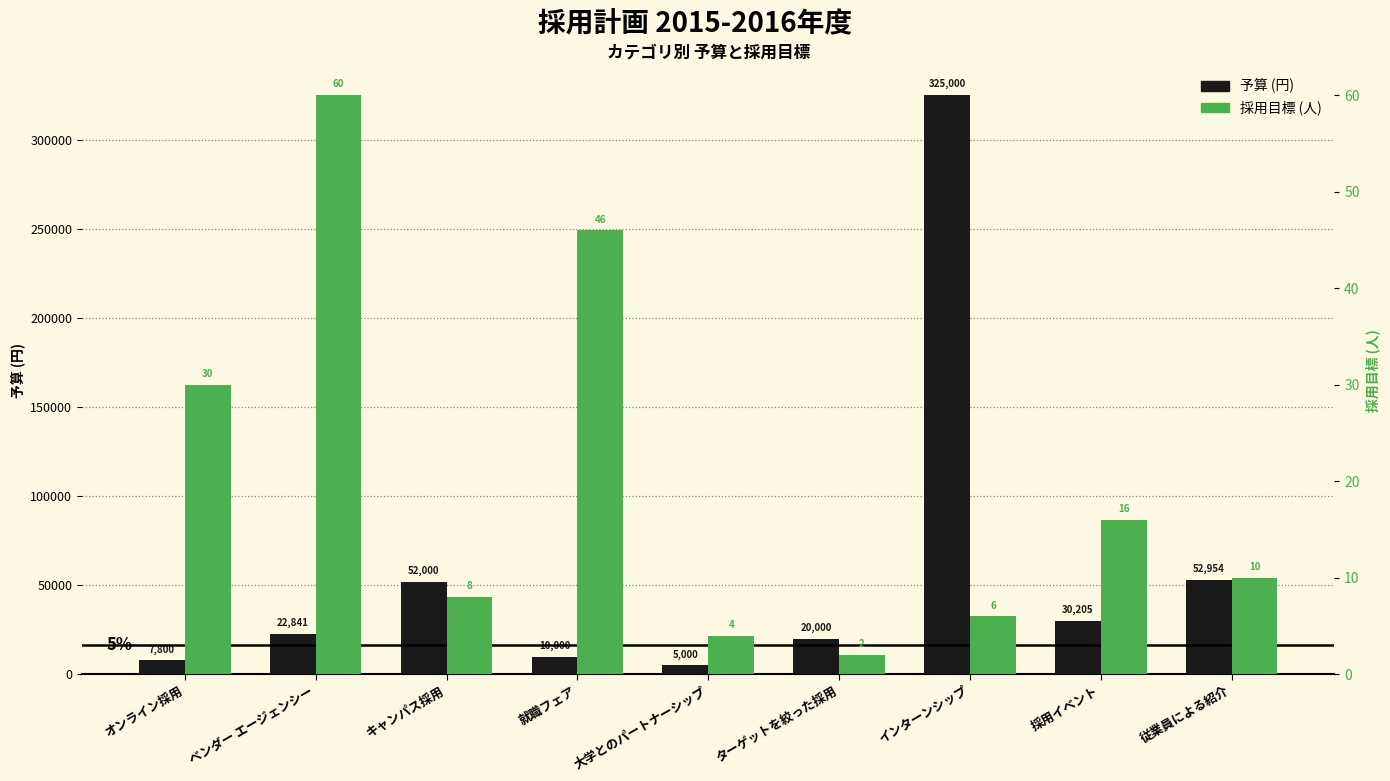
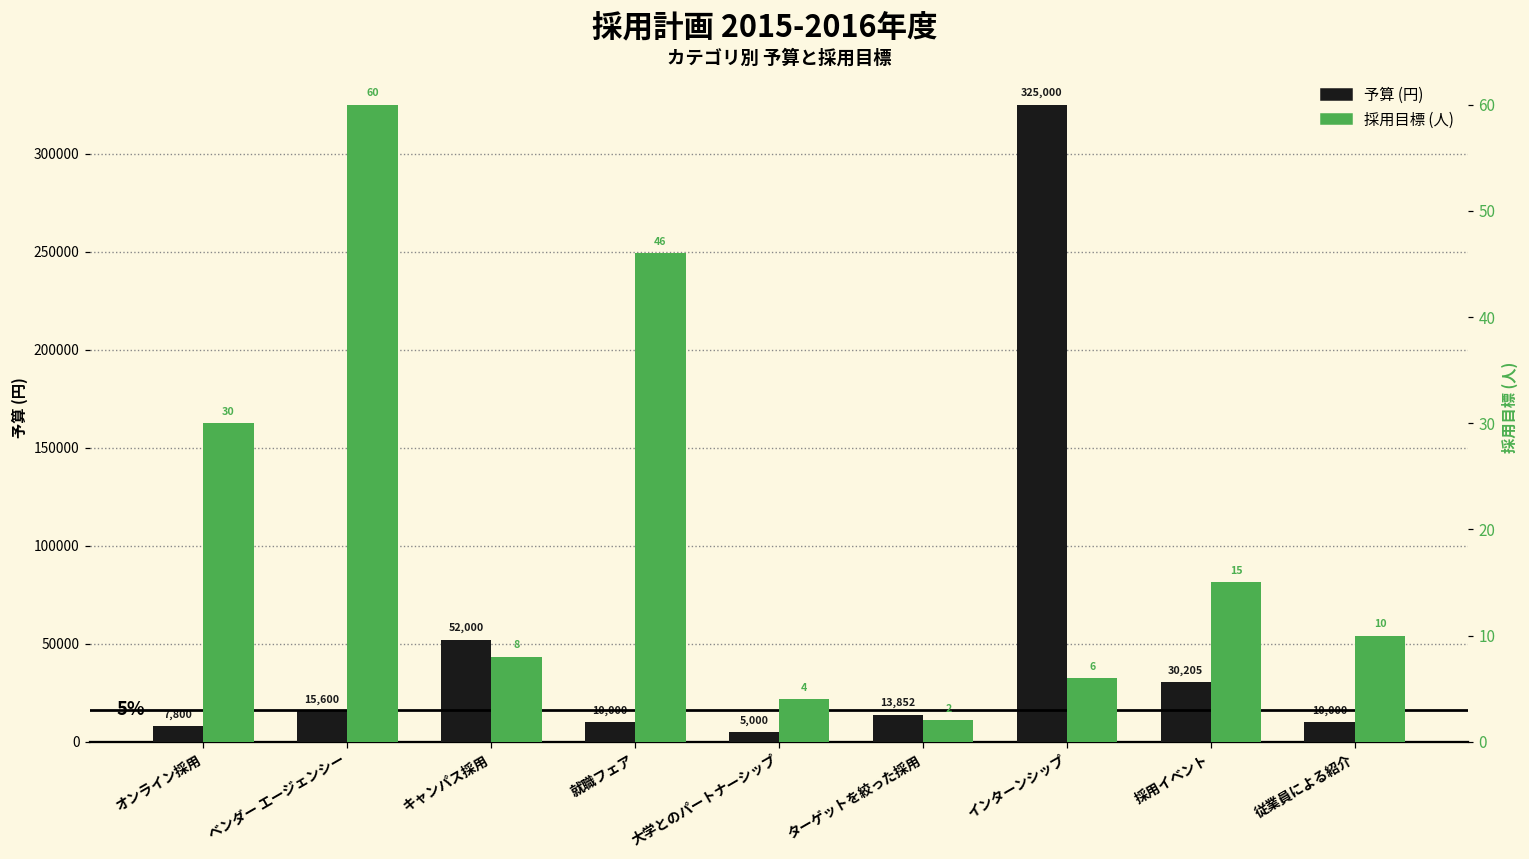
  {
    "予算 (円)": {
      "オンライン採用": "7,800",
-     "ベンダー エージェンシー": "22,841",
+     "ベンダー エージェンシー": "15,600",
      "キャンパス採用": "52,000",
      "就職フェア": "10,000",
      "大学とのパートナーシップ": "5,000",
-     "ターゲットを絞った採用": "20,000",
+     "ターゲットを絞った採用": "13,852",
      "インターンシップ": "325,000",
      "採用イベント": "30,205",
-     "従業員による紹介": "52,954"
+     "従業員による紹介": "10,000"
    },
    "採用目標 (人)": {
      "オンライン採用": "30",
      "ベンダー エージェンシー": "60",
      "キャンパス採用": "8",
      "就職フェア": "46",
      "大学とのパートナーシップ": "4",
      "ターゲットを絞った採用": "2",
      "インターンシップ": "6",
-     "採用イベント": "16",
+     "採用イベント": "15",
      "従業員による紹介": "10"
    }
  }
